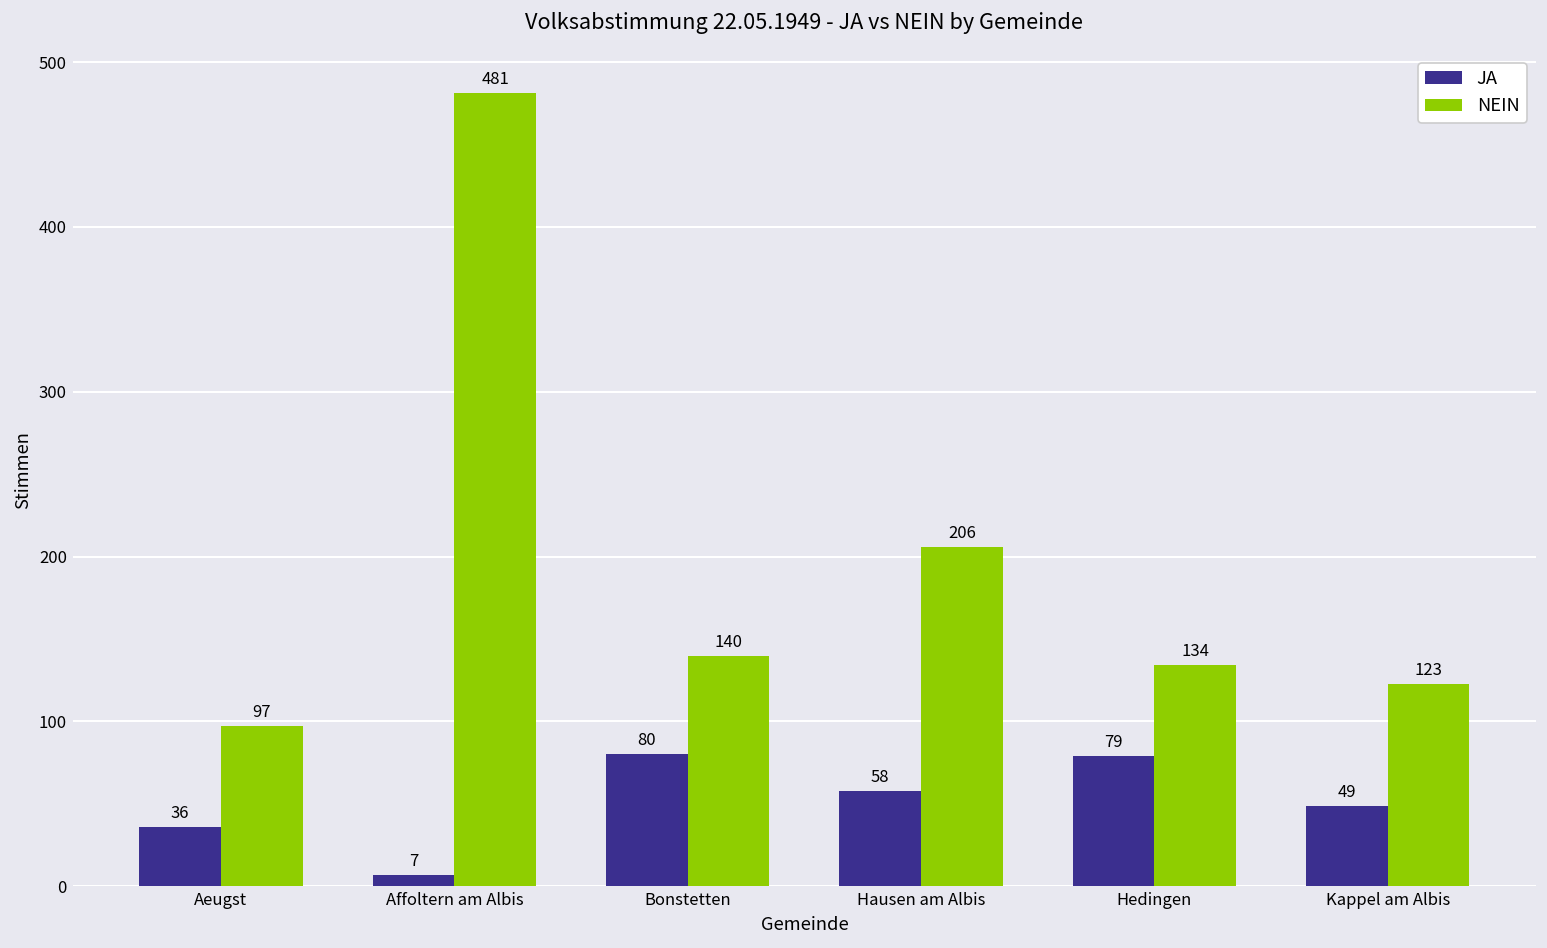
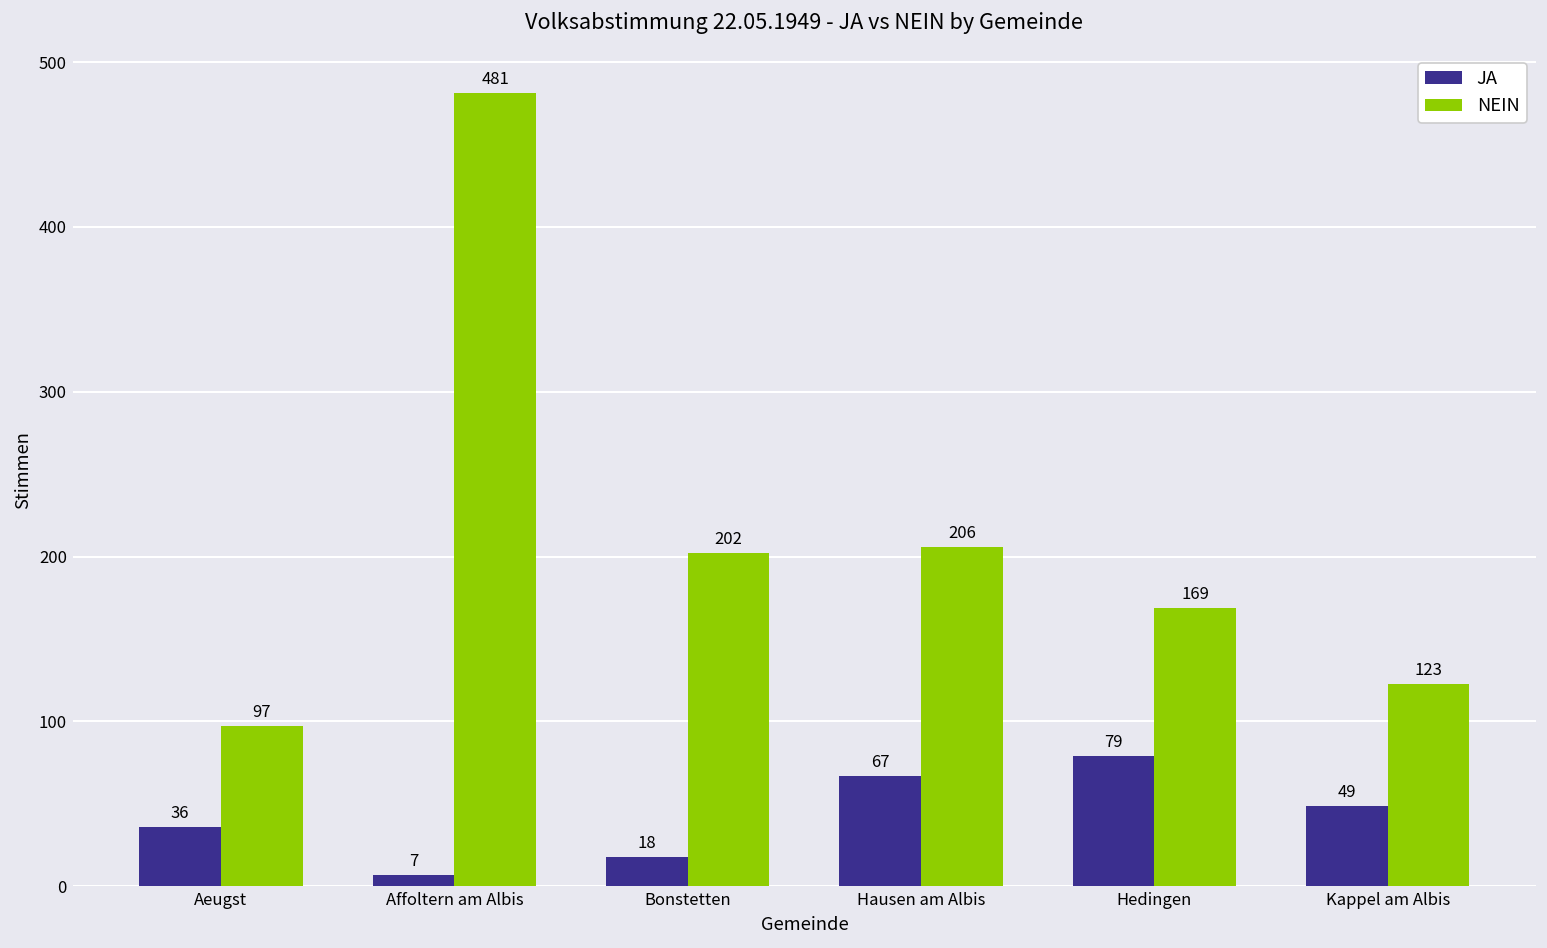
  {
    "JA": {
      "Aeugst": 36,
      "Affoltern am Albis": 7,
-     "Bonstetten": 80,
-     "Hausen am Albis": 58,
+     "Bonstetten": 18,
+     "Hausen am Albis": 67,
      "Hedingen": 79,
      "Kappel am Albis": 49
    },
    "NEIN": {
      "Aeugst": 97,
      "Affoltern am Albis": 481,
-     "Bonstetten": 140,
+     "Bonstetten": 202,
      "Hausen am Albis": 206,
-     "Hedingen": 134,
+     "Hedingen": 169,
      "Kappel am Albis": 123
    }
  }
